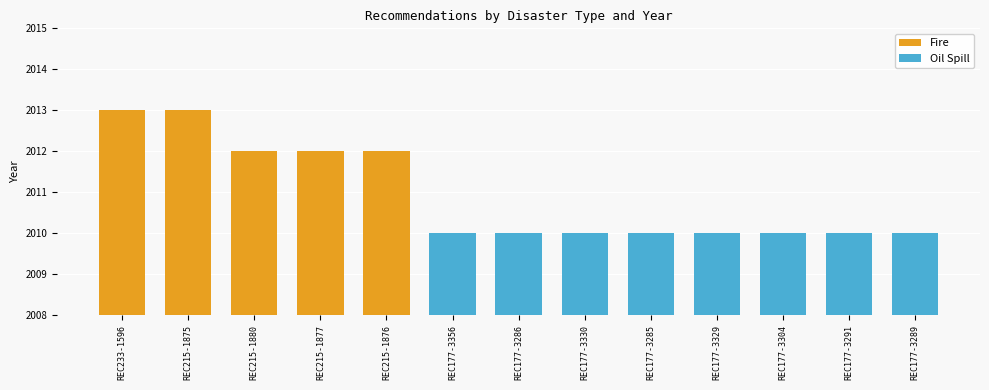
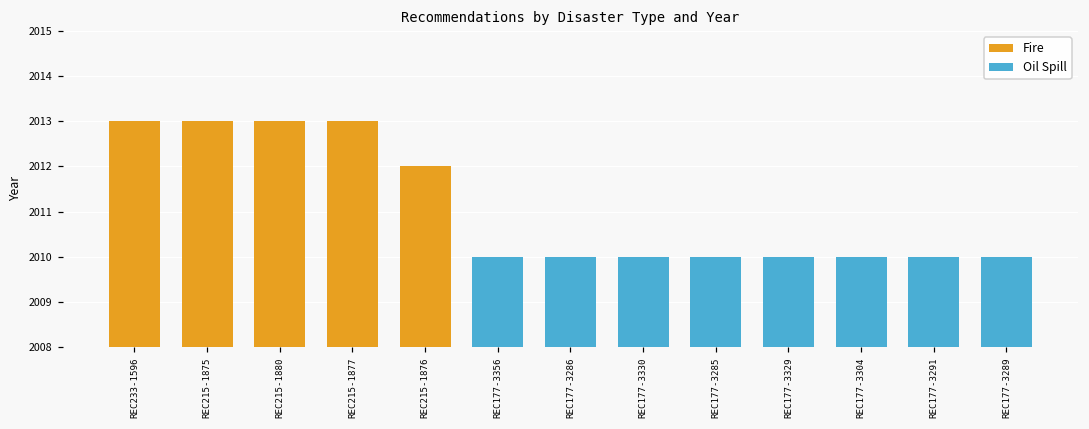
  {
    "Fire": {
      "REC233-1596": 2013,
      "REC215-1875": 2013,
-     "REC215-1880": 2012,
-     "REC215-1877": 2012,
+     "REC215-1880": 2013,
+     "REC215-1877": 2013,
      "REC215-1876": 2012
    },
    "Oil Spill": {
      "REC177-3356": 2010,
      "REC177-3286": 2010,
      "REC177-3330": 2010,
      "REC177-3285": 2010,
      "REC177-3329": 2010,
      "REC177-3304": 2010,
      "REC177-3291": 2010,
      "REC177-3289": 2010
    }
  }
